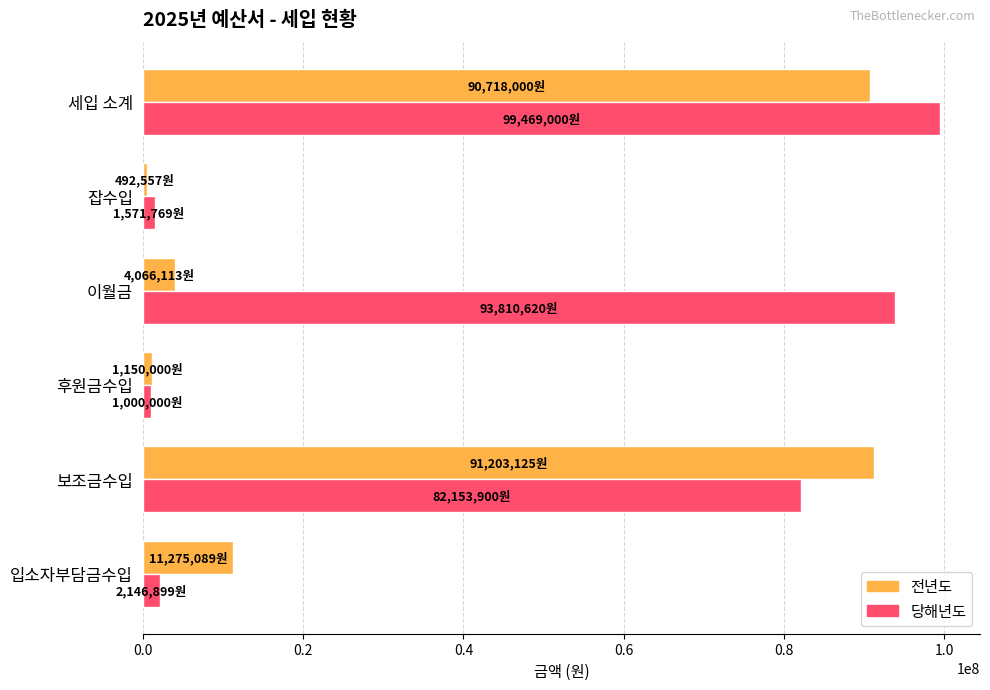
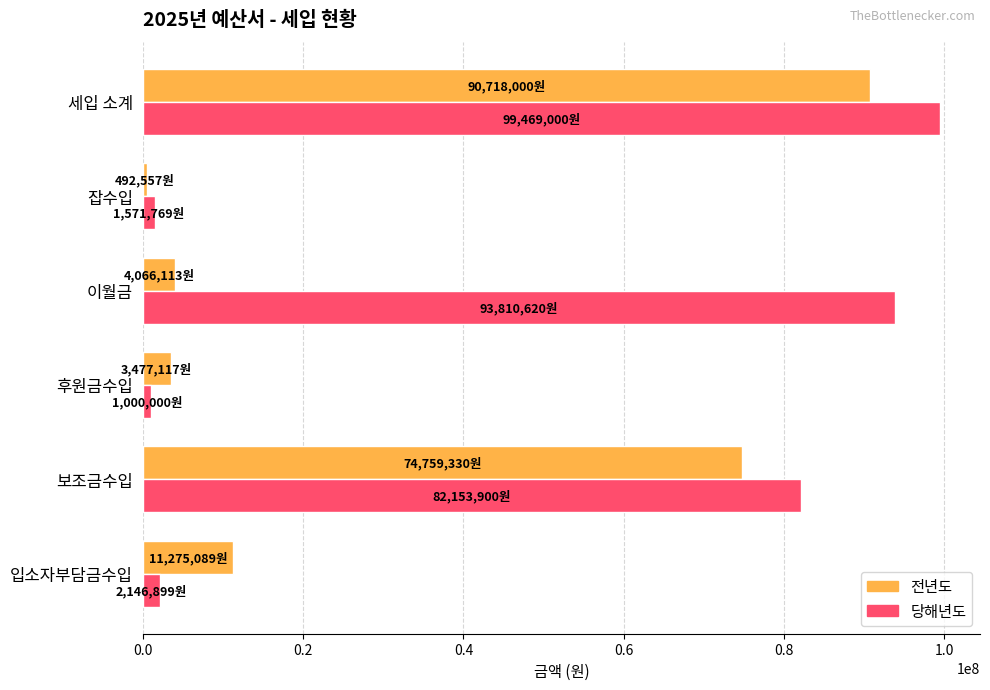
  {
    "전년도": {
      "세입 소계": "90,718,000원",
      "잡수입": "492,557원",
      "이월금": "4,066,113원",
-     "후원금수입": "1,150,000원",
-     "보조금수입": "91,203,125원",
+     "후원금수입": "3,477,117원",
+     "보조금수입": "74,759,330원",
      "입소자부담금수입": "11,275,089원"
    },
    "당해년도": {
      "세입 소계": "99,469,000원",
      "잡수입": "1,571,769원",
      "이월금": "93,810,620원",
      "후원금수입": "1,000,000원",
      "보조금수입": "82,153,900원",
      "입소자부담금수입": "2,146,899원"
    }
  }
